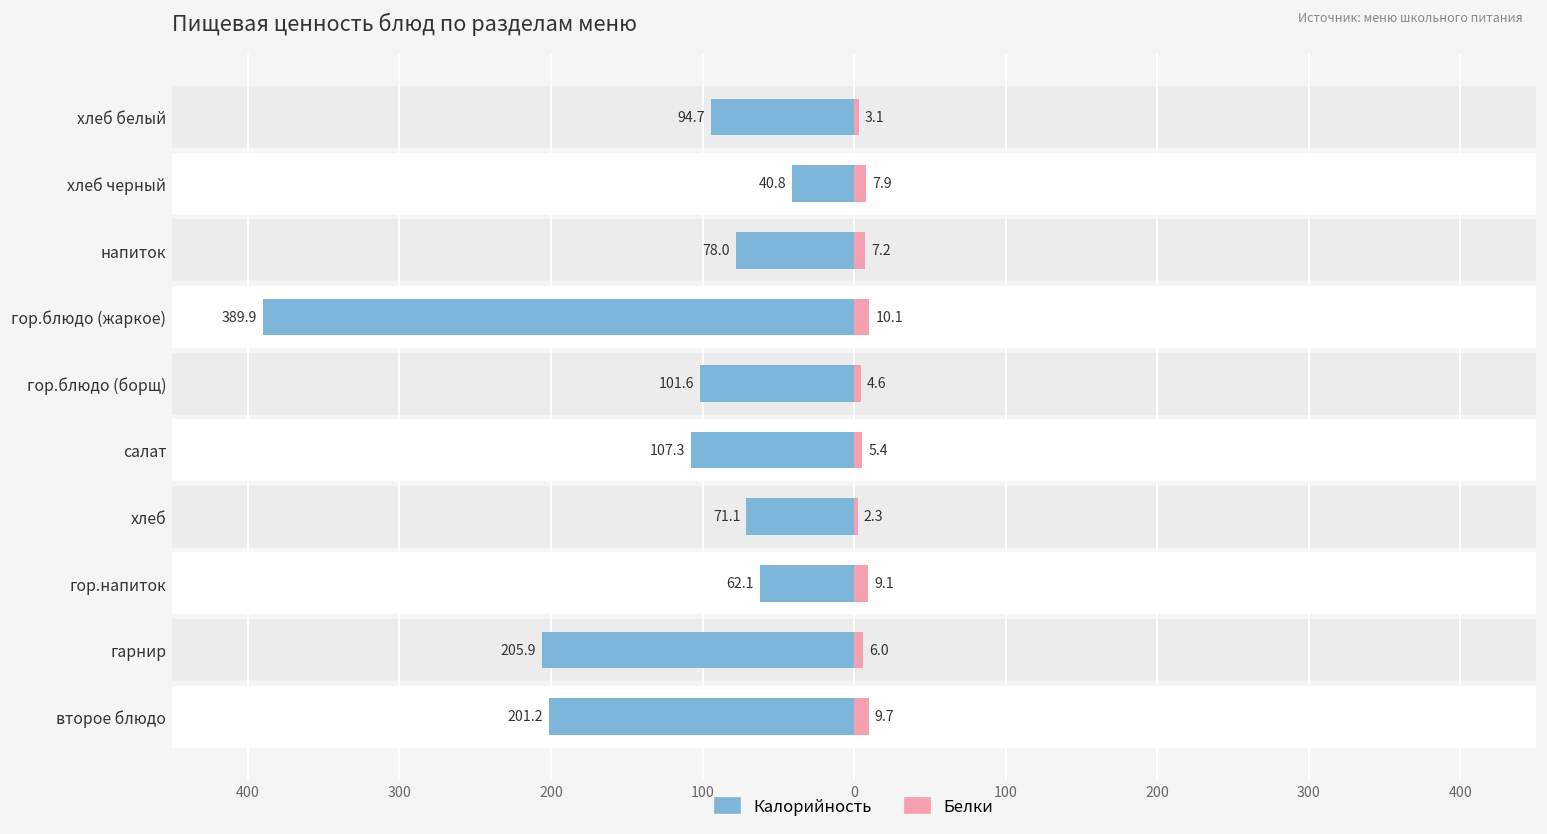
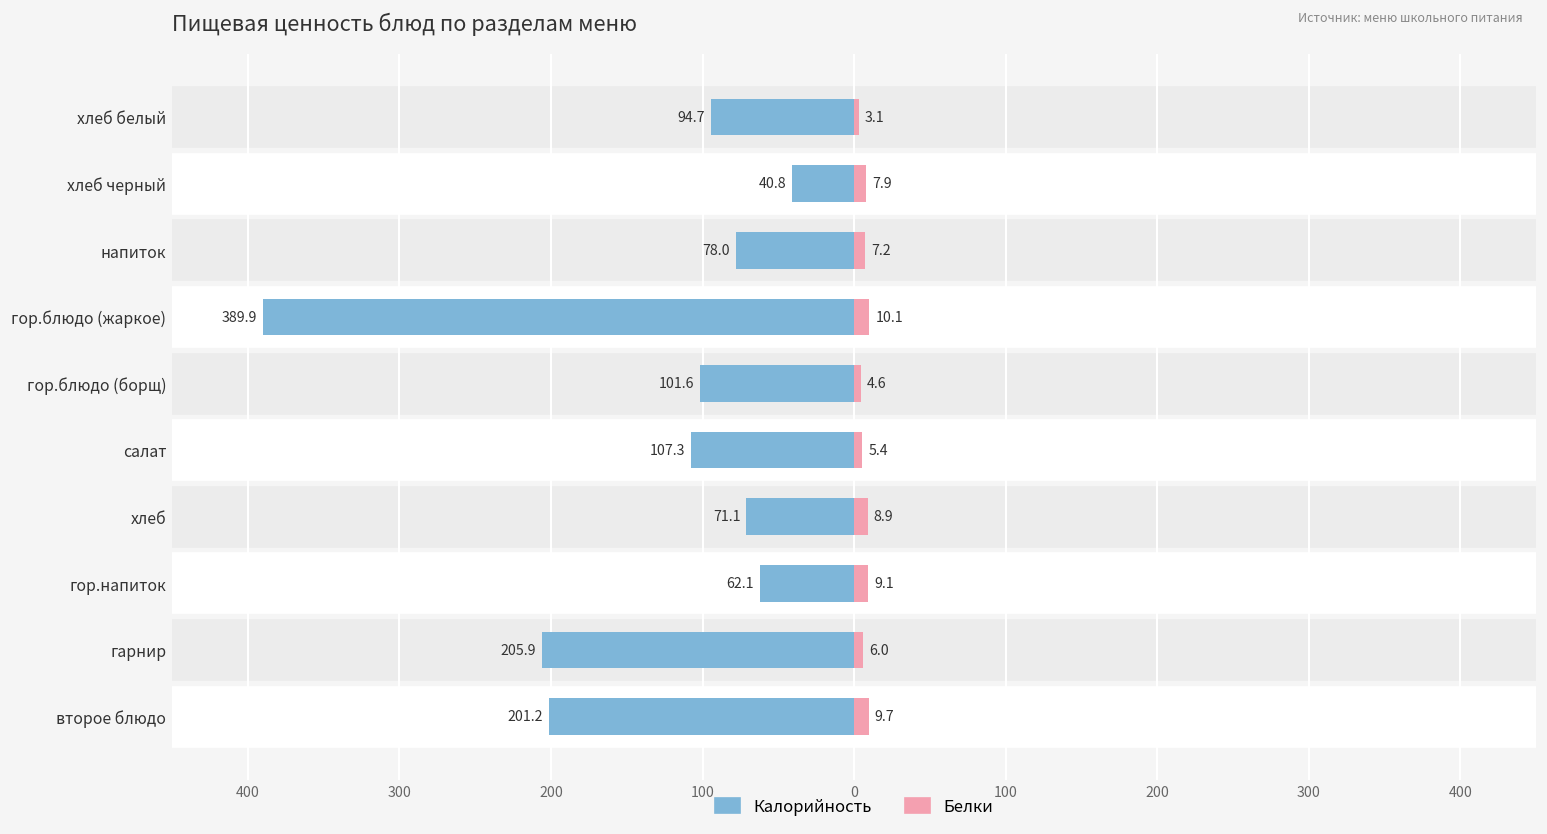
  {
    "Белки": {
      "хлеб белый": 3.1,
      "хлеб черный": 7.9,
      "напиток": 7.2,
      "гор.блюдо (жаркое)": 10.1,
      "гор.блюдо (борщ)": 4.6,
      "салат": 5.4,
-     "хлеб": 2.3,
+     "хлеб": 8.9,
      "гор.напиток": 9.1,
      "гарнир": 6.0,
      "второе блюдо": 9.7
    }
  }
